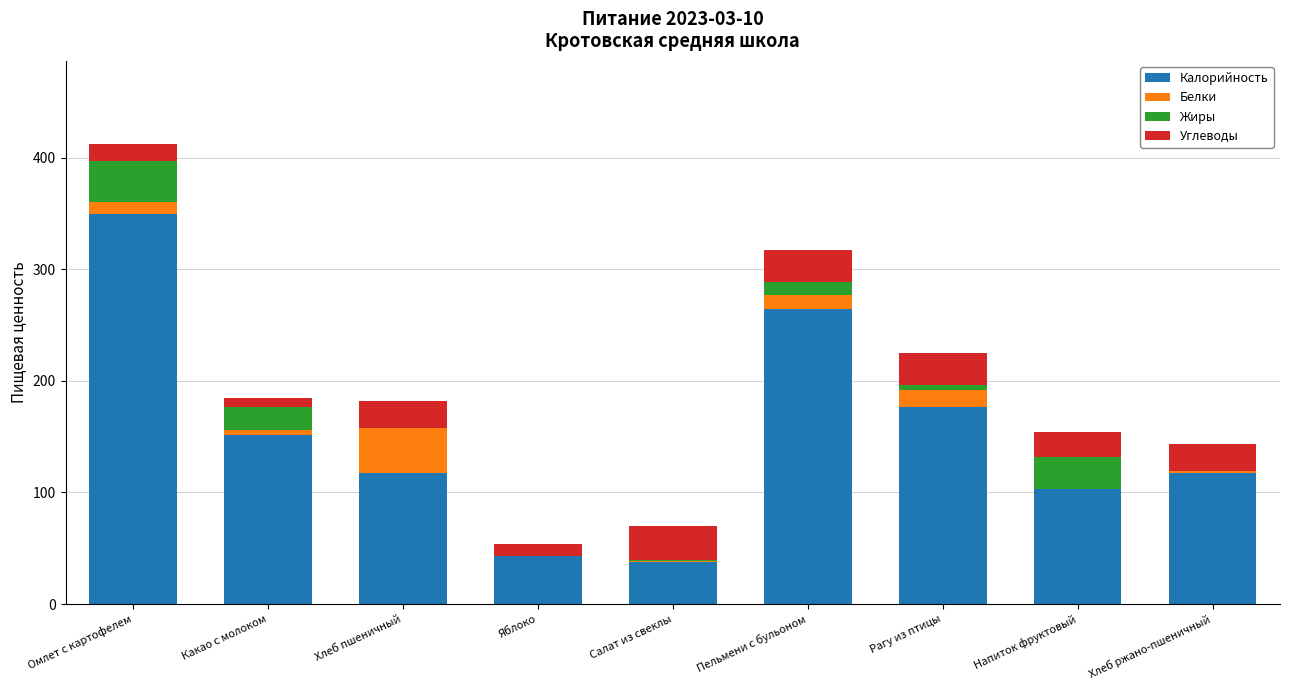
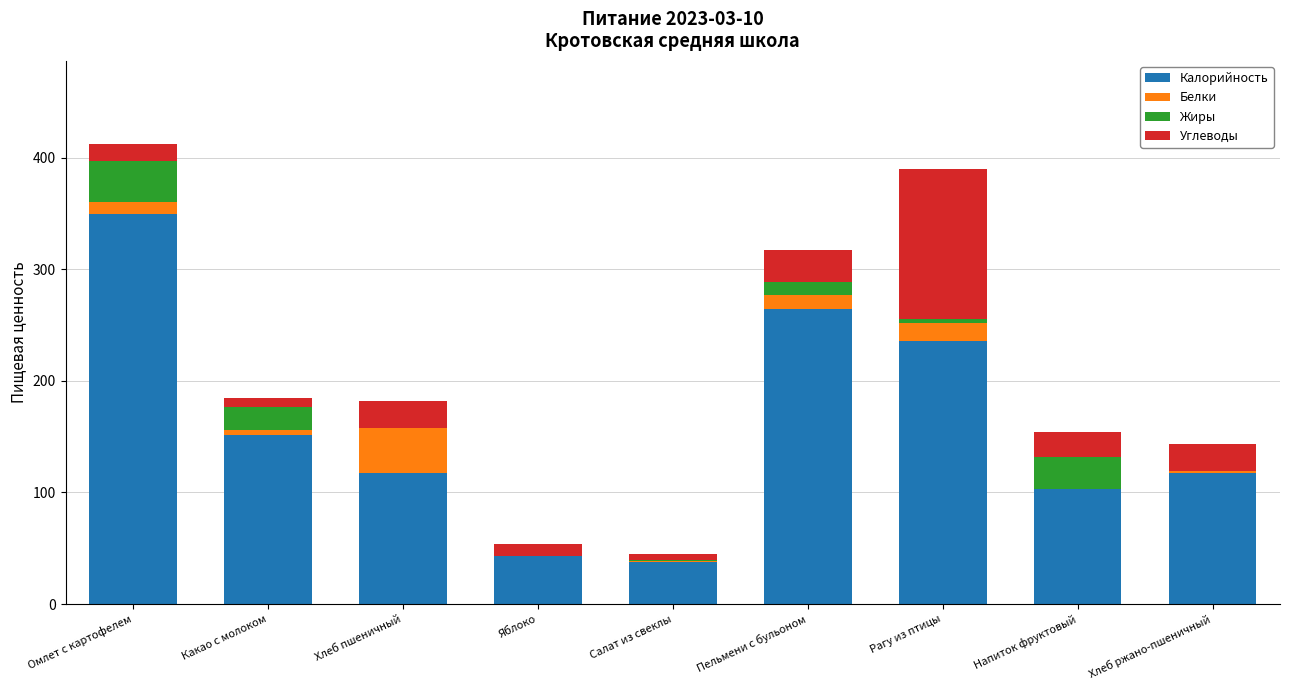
  {
    "Калорийность": {
      "Омлет с картофелем": 350,
      "Какао с молоком": 152,
      "Хлеб пшеничный": 118,
      "Яблоко": 43,
      "Салат из свеклы": 37,
      "Пельмени с бульоном": 264,
-     "Рагу из птицы": 176,
+     "Рагу из птицы": 236,
      "Напиток фруктовый": 103,
      "Хлеб ржано-пшеничный": 118
    },
    "Белки": {
      "Омлет с картофелем": 11,
      "Какао с молоком": 5,
      "Хлеб пшеничный": 40,
      "Пельмени с бульоном": 13,
      "Рагу из птицы": 16,
      "Напиток фруктовый": 0
    },
    "Жиры": {
      "Омлет с картофелем": 36,
      "Какао с молоком": 20,
      "Пельмени с бульоном": 11,
      "Рагу из птицы": 4,
      "Напиток фруктовый": 29
    },
    "Углеводы": {
      "Омлет с картофелем": 16,
      "Какао с молоком": 8,
      "Хлеб пшеничный": 24,
      "Яблоко": 10,
-     "Салат из свеклы": 30,
+     "Салат из свеклы": 5,
      "Пельмени с бульоном": 29,
-     "Рагу из птицы": 29,
+     "Рагу из птицы": 134,
      "Напиток фруктовый": 22,
      "Хлеб ржано-пшеничный": 24
    }
  }
